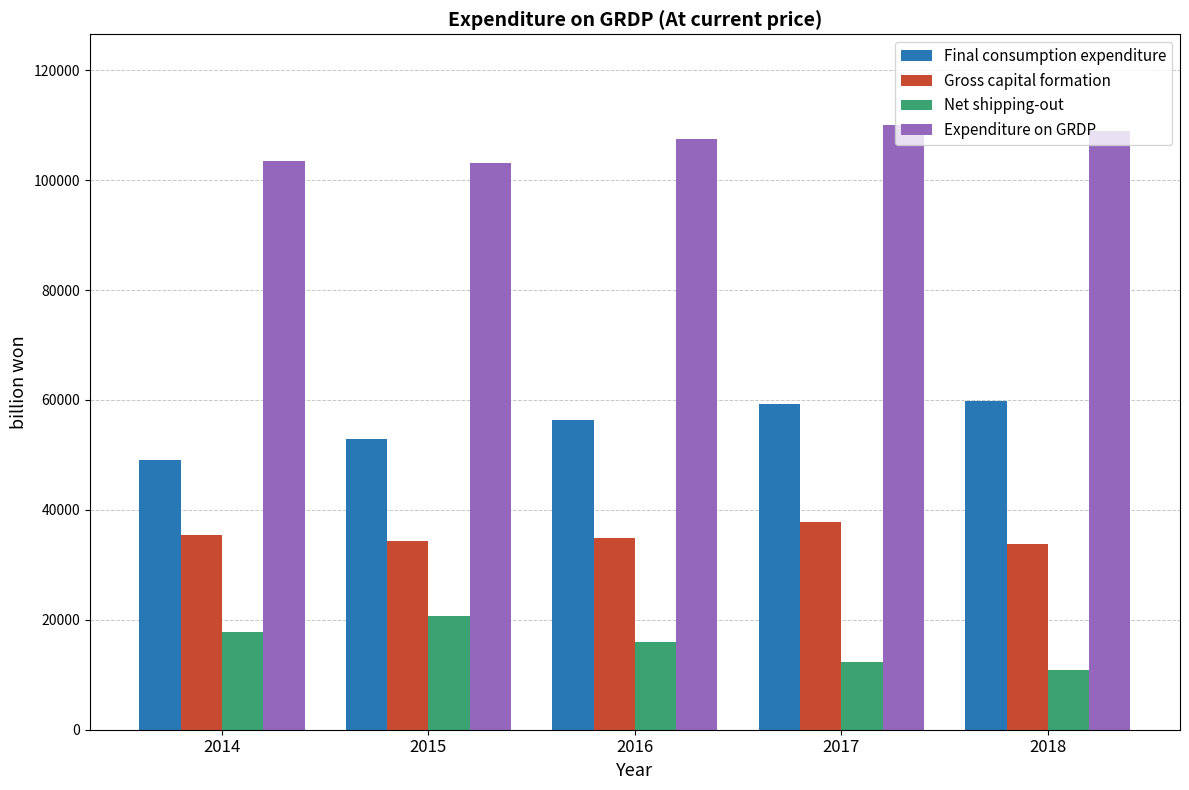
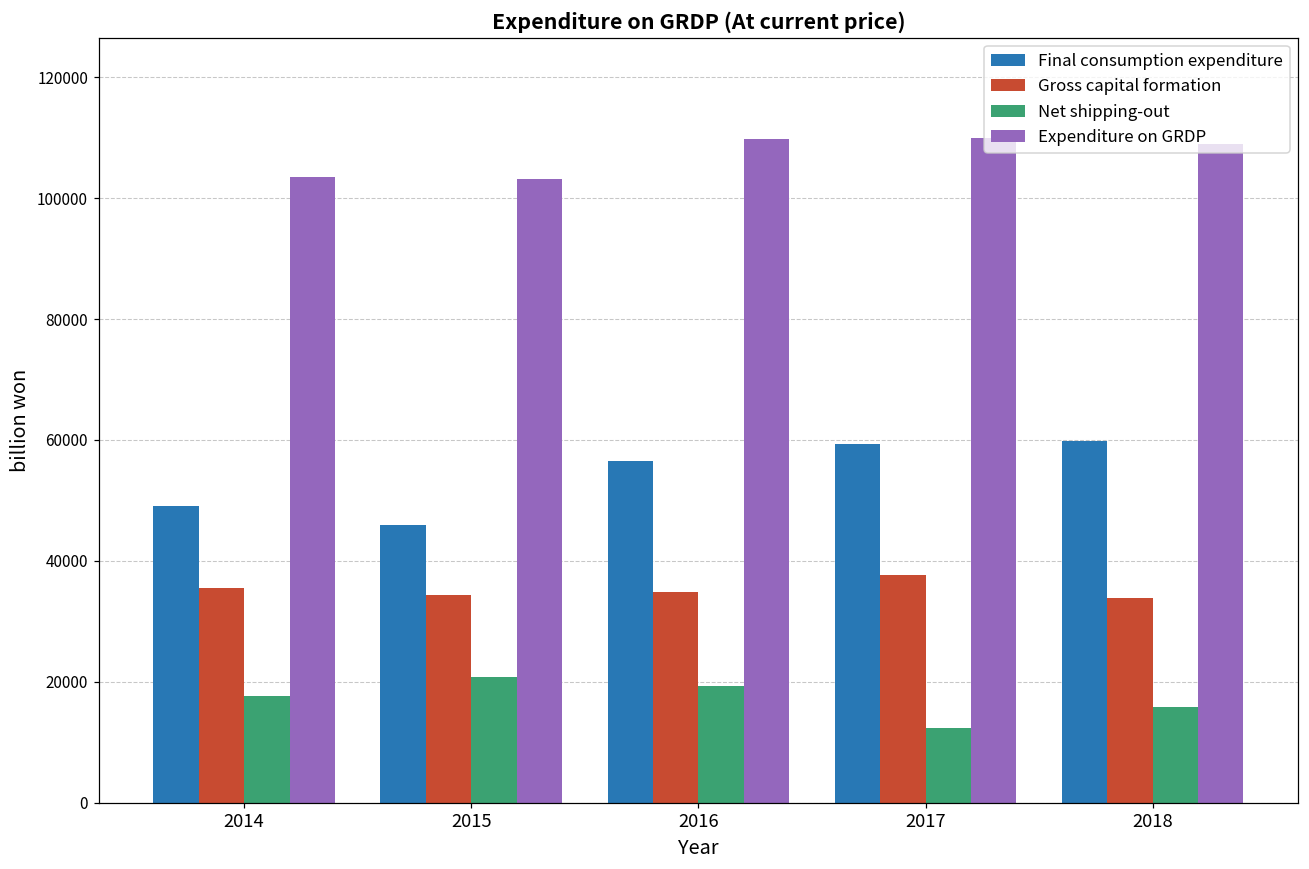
  {
    "Final consumption expenditure": {
      "2014": 49000,
-     "2015": 53000,
+     "2015": 46000,
      "2016": 56000,
      "2017": 59000,
      "2018": 60000
    },
    "Gross capital formation": {
      "2014": 35000,
      "2015": 34000,
      "2016": 35000,
      "2017": 38000,
      "2018": 34000
    },
    "Net shipping-out": {
      "2014": 18000,
      "2015": 21000,
-     "2016": 16000,
+     "2016": 19000,
      "2017": 12000,
-     "2018": 11000
+     "2018": 16000
    },
    "Expenditure on GRDP": {
      "2014": 103000,
      "2015": 103000,
-     "2016": 107000
+     "2016": 110000
    }
  }
